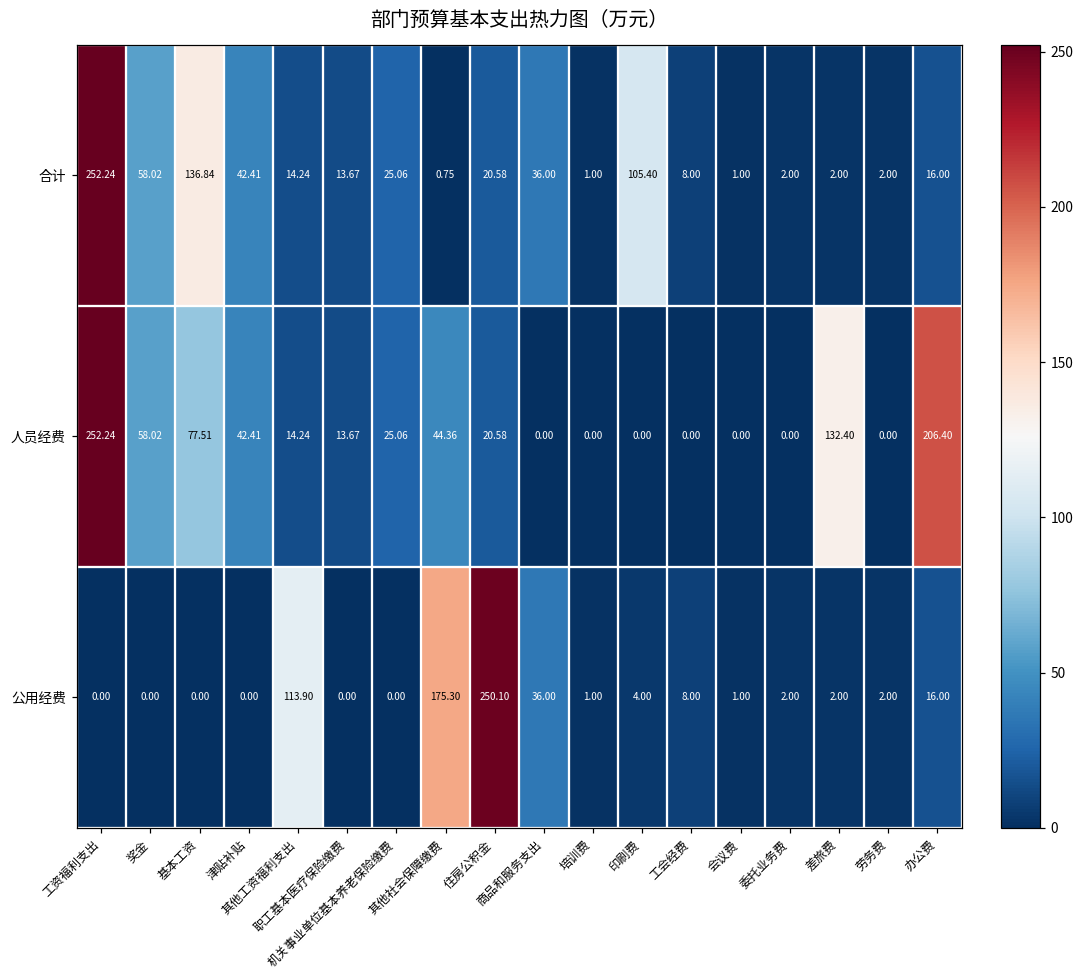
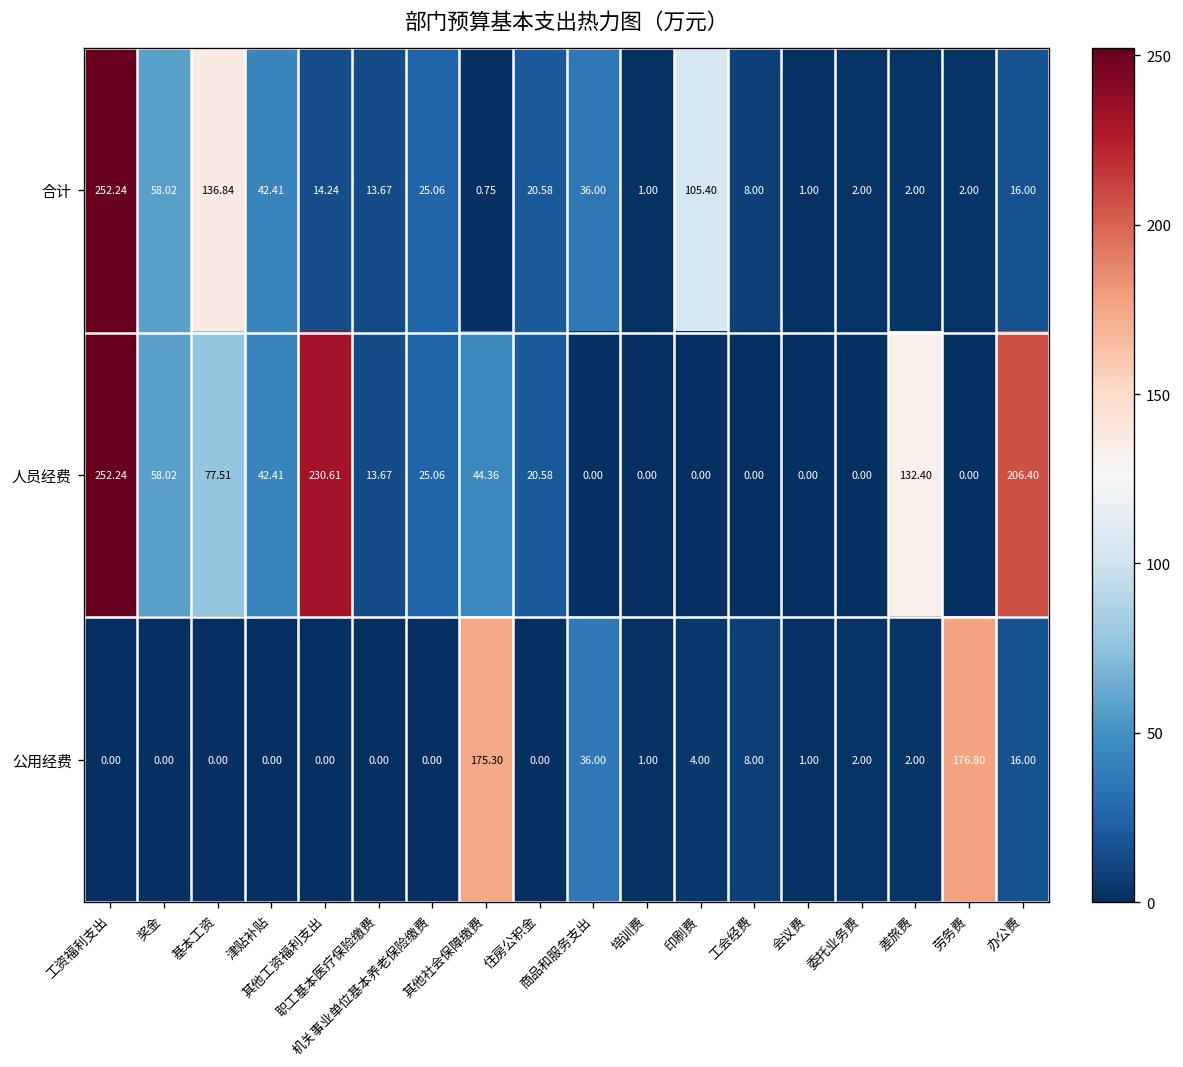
  {
    "合计": {
      "工资福利支出": 252.24,
      "奖金": 58.02,
      "基本工资": 136.84,
      "津贴补贴": 42.41,
      "其他工资福利支出": 14.24,
      "职工基本医疗保险缴费": 13.67,
      "机关事业单位基本养老保险缴费": 25.06,
      "其他社会保障缴费": 0.75,
      "住房公积金": 20.58,
      "商品和服务支出": 36.00,
      "培训费": 1.00,
      "印刷费": 105.40,
      "工会经费": 8.00,
      "会议费": 1.00,
      "委托业务费": 2.00,
      "差旅费": 2.00,
      "劳务费": 2.00,
      "办公费": 16.00
    },
    "人员经费": {
      "工资福利支出": 252.24,
      "奖金": 58.02,
      "基本工资": 77.51,
      "津贴补贴": 42.41,
-     "其他工资福利支出": 14.24,
+     "其他工资福利支出": 230.61,
      "职工基本医疗保险缴费": 13.67,
      "机关事业单位基本养老保险缴费": 25.06,
      "其他社会保障缴费": 44.36,
      "住房公积金": 20.58,
      "商品和服务支出": 0.00,
      "培训费": 0.00,
      "印刷费": 0.00,
      "工会经费": 0.00,
      "会议费": 0.00,
      "委托业务费": 0.00,
      "差旅费": 132.40,
      "劳务费": 0.00,
      "办公费": 206.40
    },
    "公用经费": {
      "工资福利支出": 0.00,
      "奖金": 0.00,
      "基本工资": 0.00,
      "津贴补贴": 0.00,
-     "其他工资福利支出": 113.90,
+     "其他工资福利支出": 0.00,
      "职工基本医疗保险缴费": 0.00,
      "机关事业单位基本养老保险缴费": 0.00,
      "其他社会保障缴费": 175.30,
-     "住房公积金": 250.10,
+     "住房公积金": 0.00,
      "商品和服务支出": 36.00,
      "培训费": 1.00,
      "印刷费": 4.00,
      "工会经费": 8.00,
      "会议费": 1.00,
      "委托业务费": 2.00,
      "差旅费": 2.00,
-     "劳务费": 2.00,
+     "劳务费": 176.80,
      "办公费": 16.00
    }
  }
